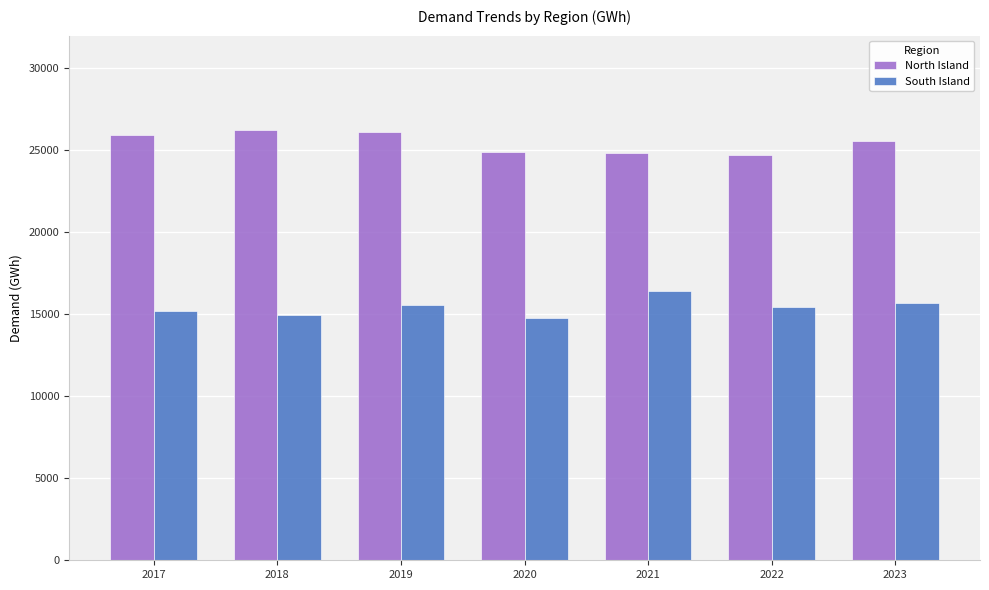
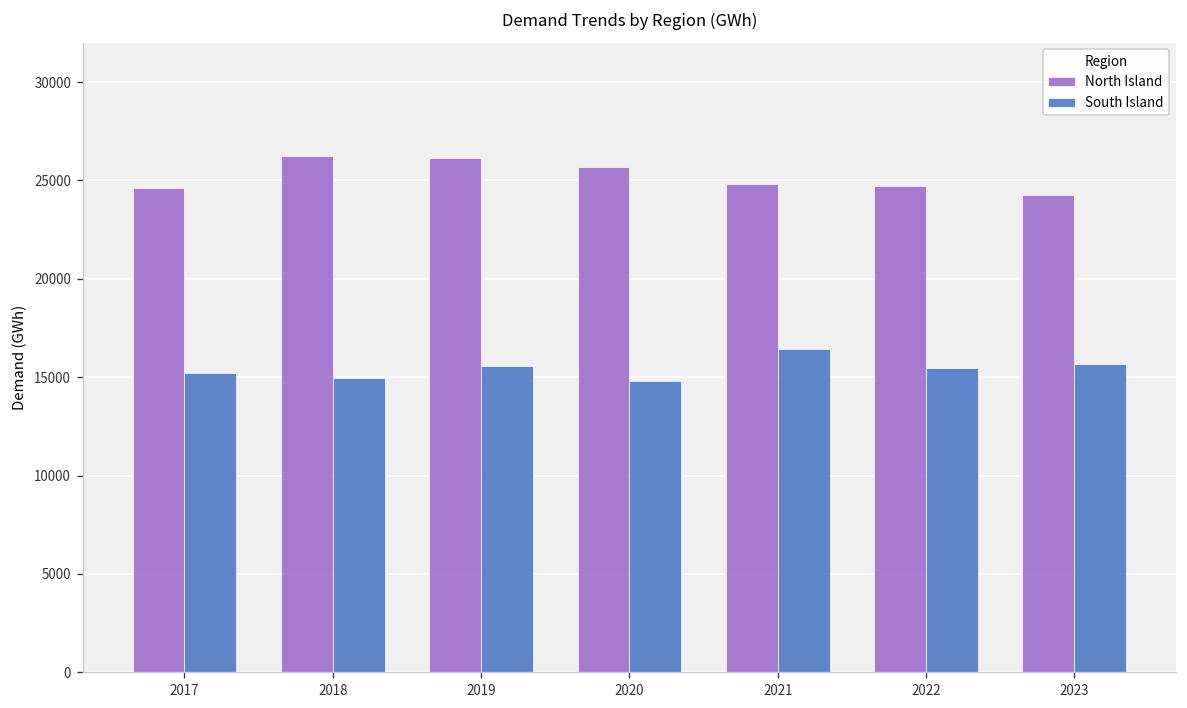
  {
    "North Island": {
-     "2017": 26000,
+     "2017": 24600,
      "2018": 26200,
      "2019": 26100,
-     "2020": 24900,
+     "2020": 25700,
      "2021": 24800,
      "2022": 24700,
-     "2023": 25600
+     "2023": 24300
    },
    "South Island": {
      "2017": 15200,
      "2018": 14900,
      "2019": 15600,
      "2020": 14800,
      "2021": 16400,
      "2022": 15400,
      "2023": 15700
    }
  }
